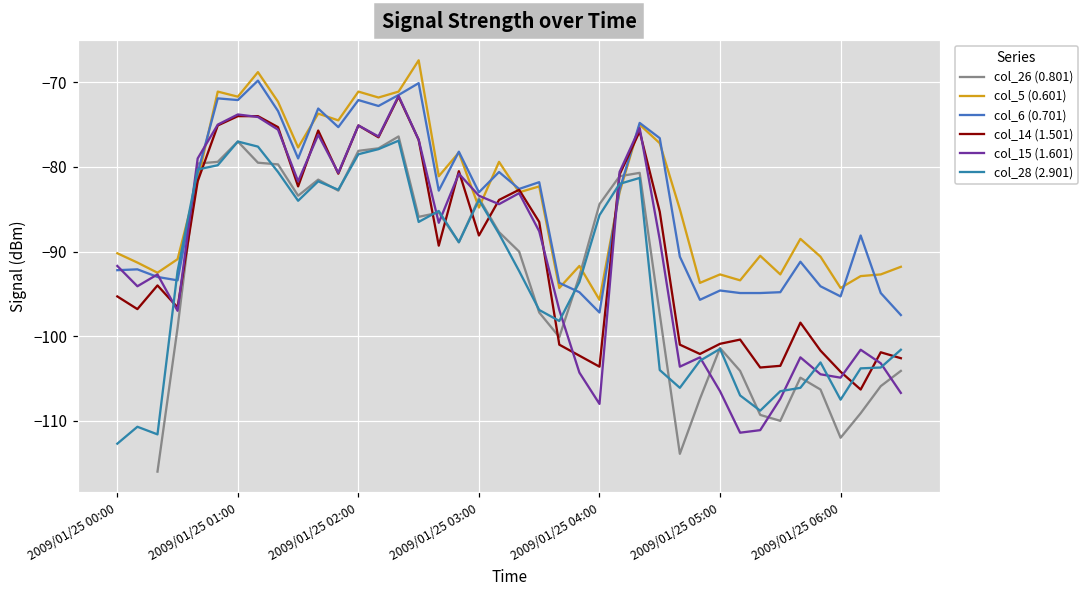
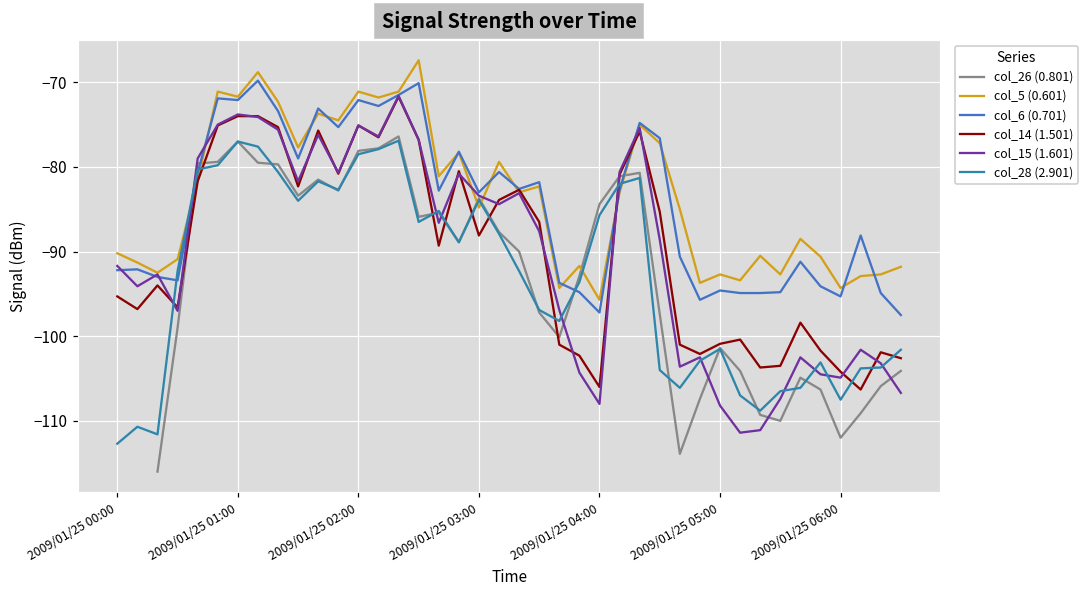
  {
    "col_26 (0.801)": {
      "2009/01/25 00:00": -110,
      "2009/01/25 02:00": -78,
      "2009/01/25 04:00": -84,
      "2009/01/25 06:00": -112
    },
    "col_5 (0.601)": {
      "2009/01/25 00:00": -90,
      "2009/01/25 01:00": -72,
      "2009/01/25 02:00": -71,
      "2009/01/25 03:00": -85,
      "2009/01/25 04:00": -96,
      "2009/01/25 05:00": -93,
      "2009/01/25 06:00": -94
    },
    "col_14 (1.501)": {
      "2009/01/25 00:00": -95,
      "2009/01/25 03:00": -88,
-     "2009/01/25 04:00": -104,
+     "2009/01/25 04:00": -106,
      "2009/01/25 05:00": -101,
      "2009/01/25 06:00": -104
    },
    "col_15 (1.601)": {
      "2009/01/25 00:00": -92,
      "2009/01/25 04:00": -108,
-     "2009/01/25 05:00": -107,
+     "2009/01/25 05:00": -108,
      "2009/01/25 06:00": -105
    }
  }
